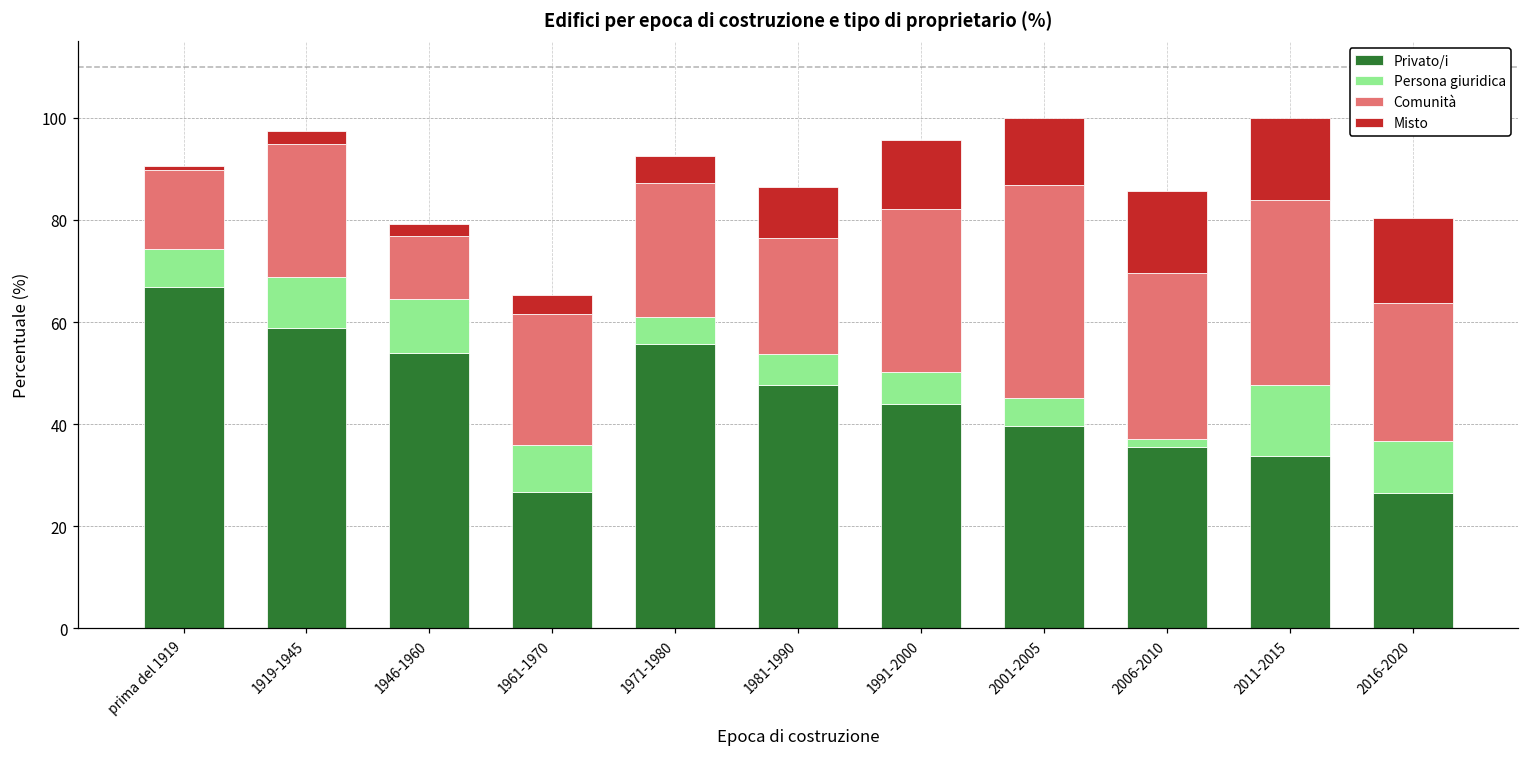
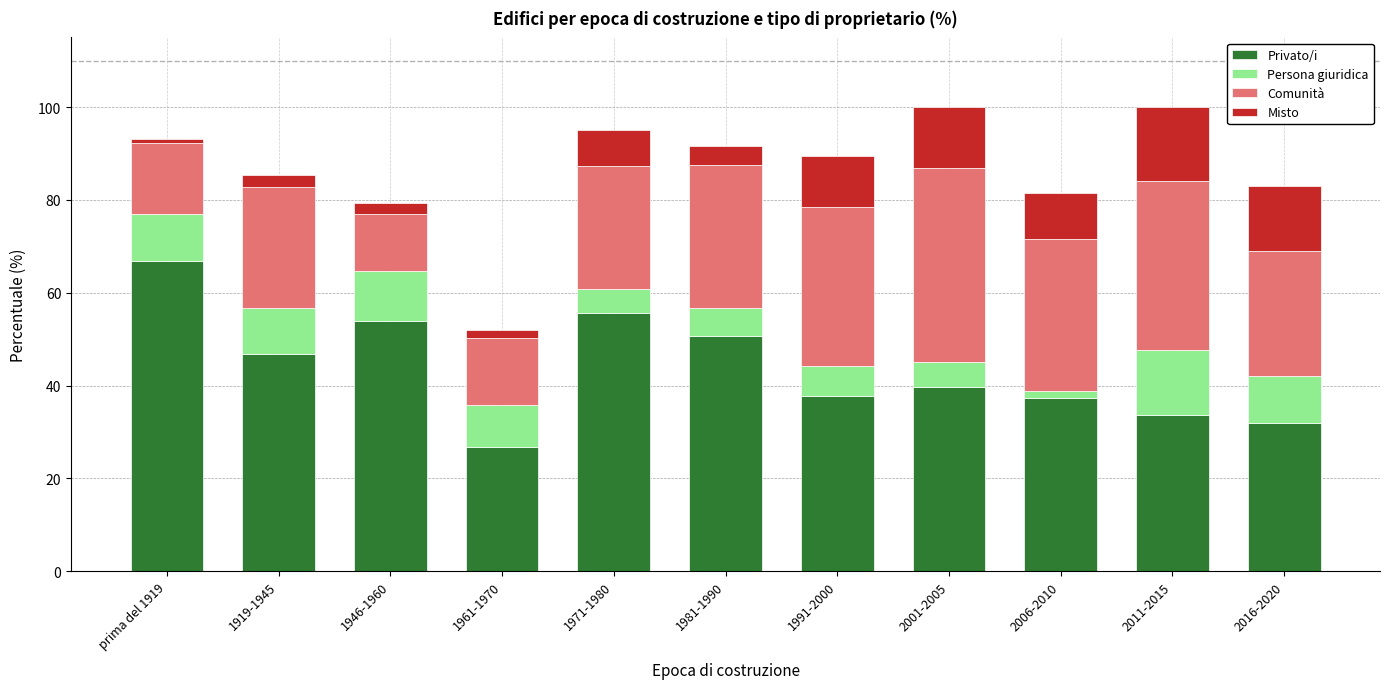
  {
    "Privato/i": {
      "prima del 1919": 67,
-     "1919-1945": 59,
+     "1919-1945": 47,
      "1946-1960": 54,
      "1961-1970": 27,
      "1971-1980": 56,
-     "1981-1990": 48,
-     "1991-2000": 44,
+     "1981-1990": 51,
+     "1991-2000": 38,
      "2001-2005": 40,
-     "2006-2010": 36,
+     "2006-2010": 37,
      "2011-2015": 34,
-     "2016-2020": 27
+     "2016-2020": 32
    },
    "Persona giuridica": {
-     "prima del 1919": 8,
+     "prima del 1919": 10,
      "1919-1945": 10,
      "1946-1960": 11,
      "1961-1970": 9,
      "1971-1980": 5,
      "1981-1990": 6,
      "1991-2000": 6,
      "2001-2005": 6,
      "2006-2010": 2,
      "2011-2015": 14,
      "2016-2020": 10
    },
    "Comunità": {
      "prima del 1919": 15,
      "1919-1945": 26,
      "1946-1960": 12,
-     "1961-1970": 26,
+     "1961-1970": 14,
      "1971-1980": 26,
-     "1981-1990": 23,
-     "1991-2000": 32,
+     "1981-1990": 31,
+     "1991-2000": 34,
      "2001-2005": 42,
      "2006-2010": 33,
      "2011-2015": 36,
      "2016-2020": 27
    },
    "Misto": {
      "prima del 1919": 1,
      "1919-1945": 3,
      "1946-1960": 2,
-     "1961-1970": 4,
-     "1971-1980": 5,
-     "1981-1990": 10,
-     "1991-2000": 13,
+     "1961-1970": 2,
+     "1971-1980": 8,
+     "1981-1990": 4,
+     "1991-2000": 11,
      "2001-2005": 13,
-     "2006-2010": 16,
+     "2006-2010": 10,
      "2011-2015": 16,
-     "2016-2020": 17
+     "2016-2020": 14
    }
  }
